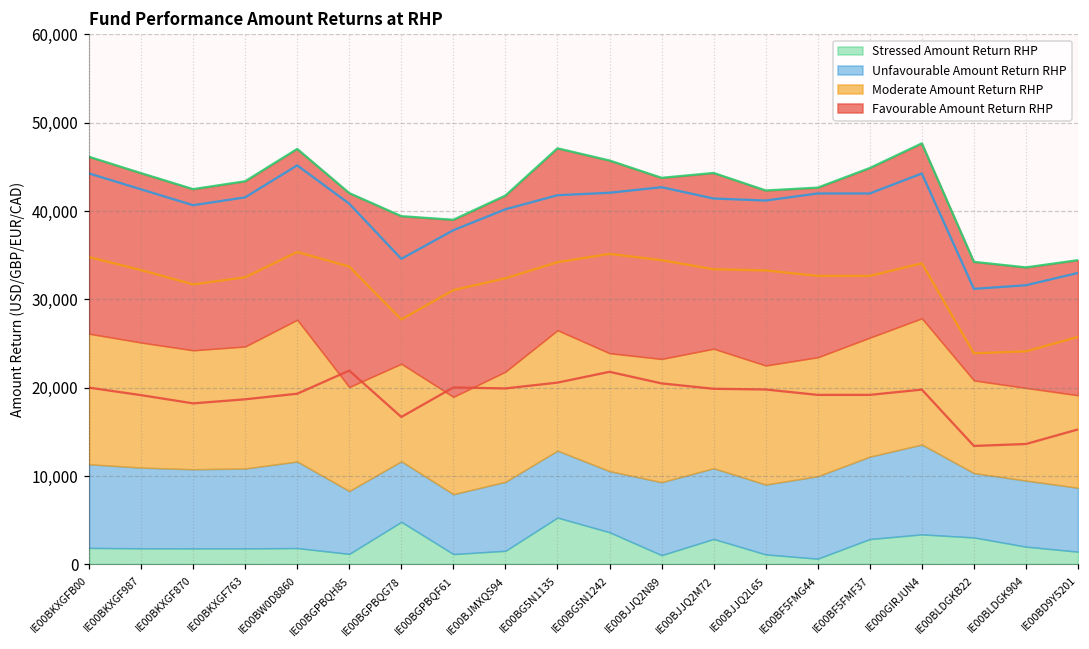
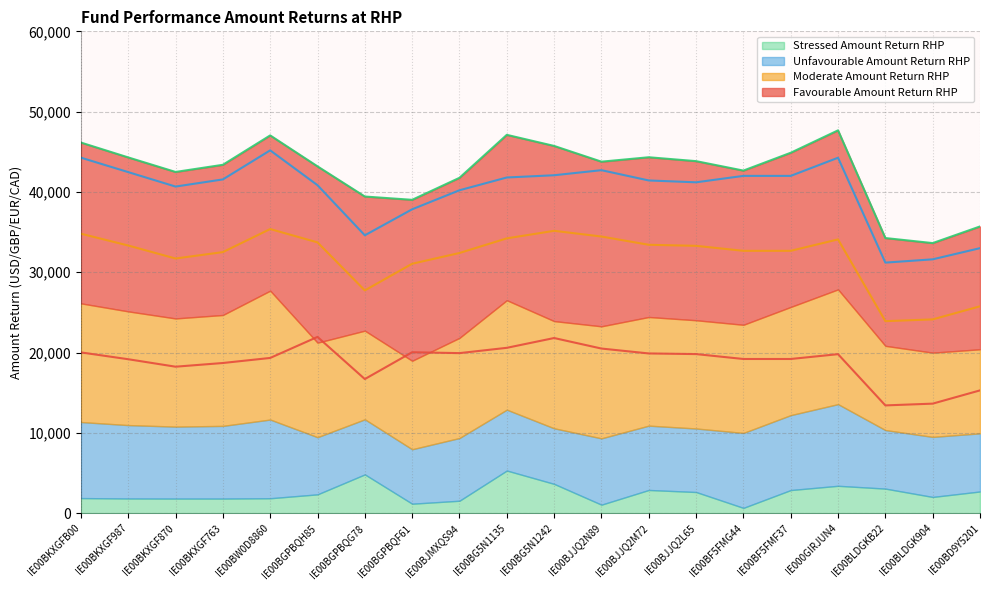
  {
    "Stressed Amount Return RHP": {
      "IE00BKXGFB00": "2,000",
      "IE00BKXGF987": "2,000",
      "IE00BKXGF870": "2,000",
      "IE00BKXGF763": "2,000",
      "IE00BW0D8860": "2,000",
-     "IE00BGPBQH85": "1,000",
+     "IE00BGPBQH85": "2,000",
      "IE00BGPBQG78": "5,000",
      "IE00BGPBQF61": "1,000",
      "IE00BJMXQS94": "2,000",
      "IE00BG5N1135": "5,000",
      "IE00BG5N1242": "4,000",
      "IE00BJJQ2N89": "1,000",
      "IE00BJJQ2M72": "3,000",
-     "IE00BJJQ2L65": "1,000",
+     "IE00BJJQ2L65": "3,000",
      "IE00BF5FMG44": "1,000",
      "IE00BF5FMF37": "3,000",
      "IE000GIRJUN4": "3,000",
      "IE00BLDGKB22": "3,000",
      "IE00BLDGK904": "2,000",
-     "IE00BD9Y5201": "1,000"
+     "IE00BD9Y5201": "3,000"
    }
  }
